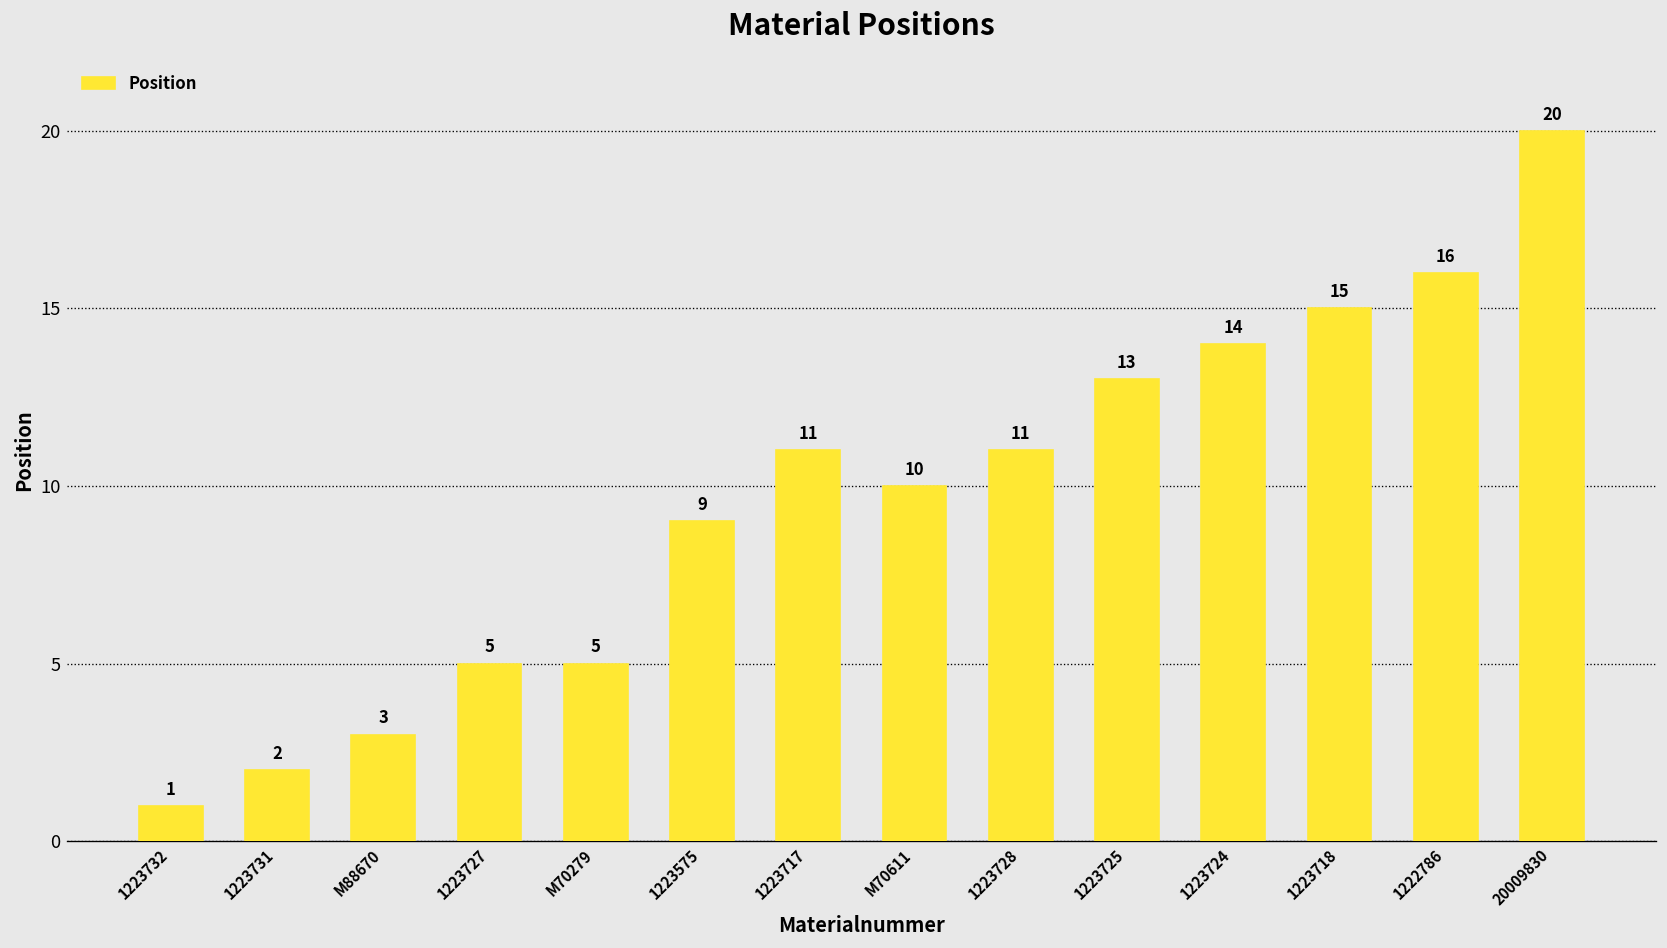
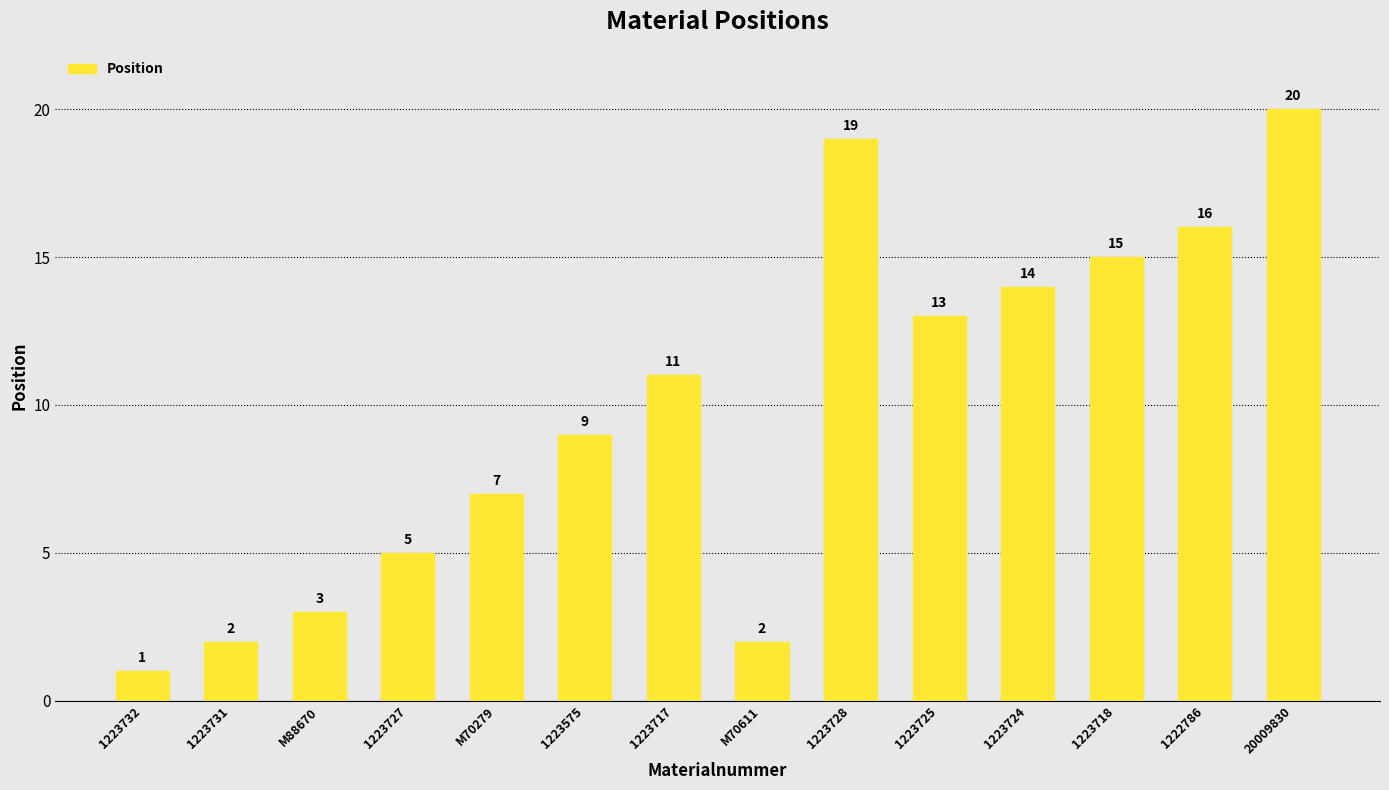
  {
    "1223732": 1,
    "1223731": 2,
    "M88670": 3,
    "1223727": 5,
-   "M70279": 5,
+   "M70279": 7,
    "1223575": 9,
    "1223717": 11,
-   "M70611": 10,
-   "1223728": 11,
+   "M70611": 2,
+   "1223728": 19,
    "1223725": 13,
    "1223724": 14,
    "1223718": 15,
    "1222786": 16,
    "20009830": 20
  }
